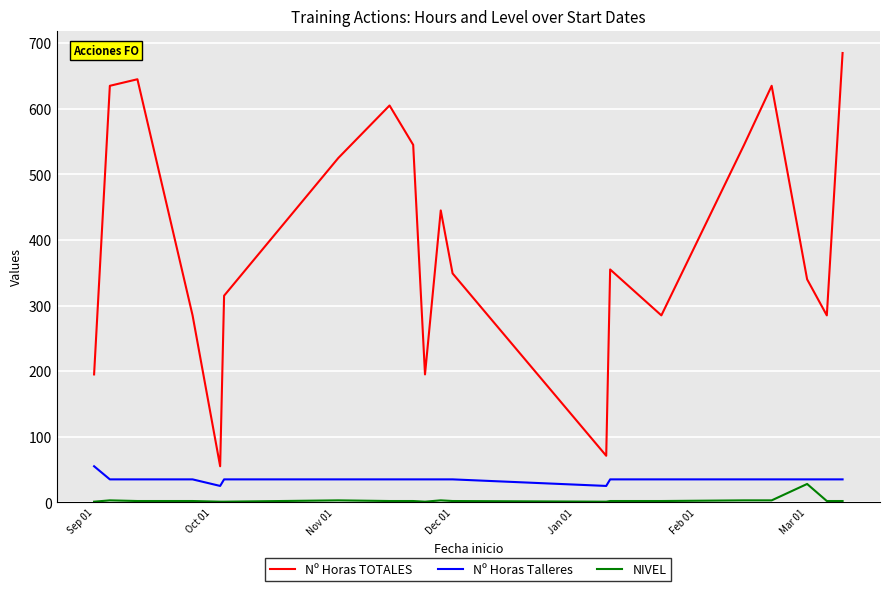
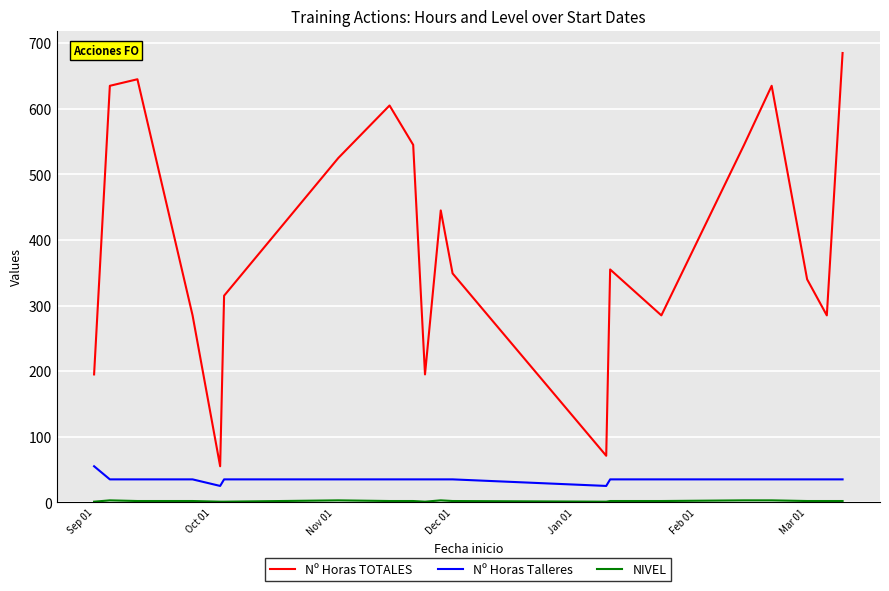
  {
    "Nº Horas TOTALES": {
      "Sep 01": 200,
      "Dec 01": 350,
      "Mar 01": 340
    },
    "Nº Horas Talleres": {
      "Sep 01": 60,
      "Dec 01": 40,
      "Mar 01": 40
    },
    "NIVEL": {
      "Sep 01": 0,
      "Dec 01": 0,
-     "Mar 01": 30
+     "Mar 01": 0
    }
  }
